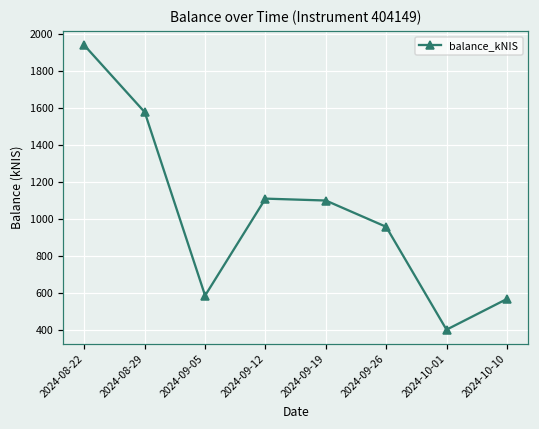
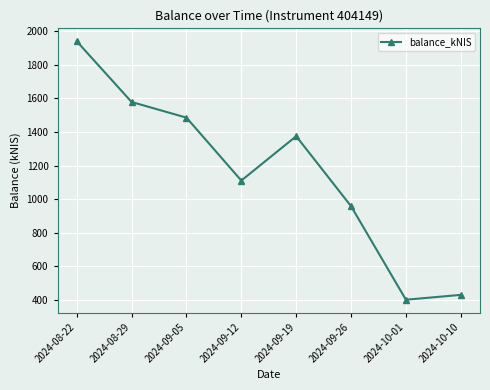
  {
    "2024-08-22": 1940,
    "2024-08-29": 1580,
-   "2024-09-05": 590,
+   "2024-09-05": 1490,
    "2024-09-12": 1110,
-   "2024-09-19": 1100,
+   "2024-09-19": 1370,
    "2024-09-26": 960,
    "2024-10-01": 400,
-   "2024-10-10": 570
+   "2024-10-10": 430
  }
